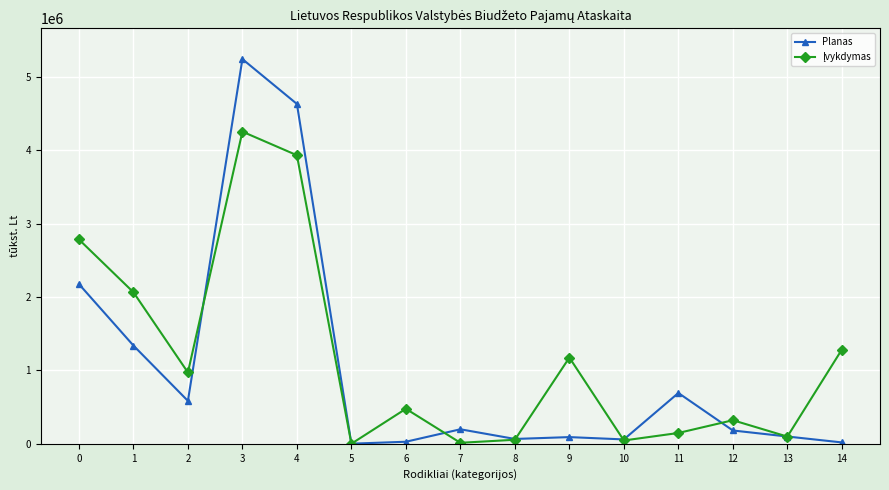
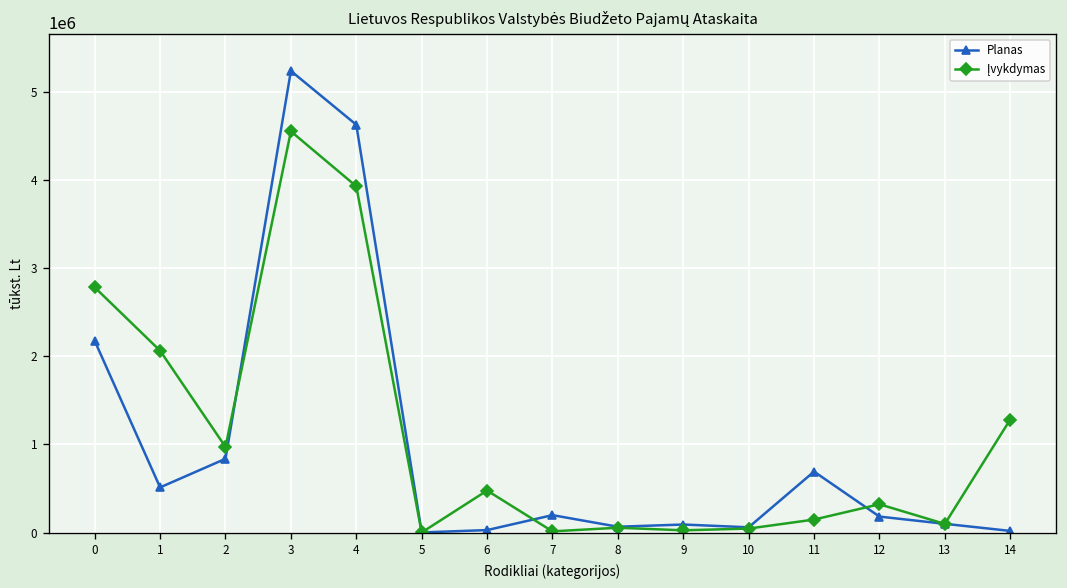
  {
    "Planas": {
      "0": 2200000,
-     "1": 1300000,
-     "2": 600000,
+     "1": 500000,
+     "2": 800000,
      "3": 5200000,
      "4": 4600000,
      "6": 0,
      "7": 200000,
      "9": 100000,
      "11": 700000,
      "12": 200000,
      "14": 0
    },
    "Įvykdymas": {
      "0": 2800000,
      "1": 2100000,
      "2": 1000000,
-     "3": 4300000,
+     "3": 4600000,
      "4": 3900000,
      "6": 500000,
      "7": 0,
-     "9": 1200000,
+     "9": 0,
      "11": 100000,
      "12": 300000,
      "14": 1300000
    }
  }
